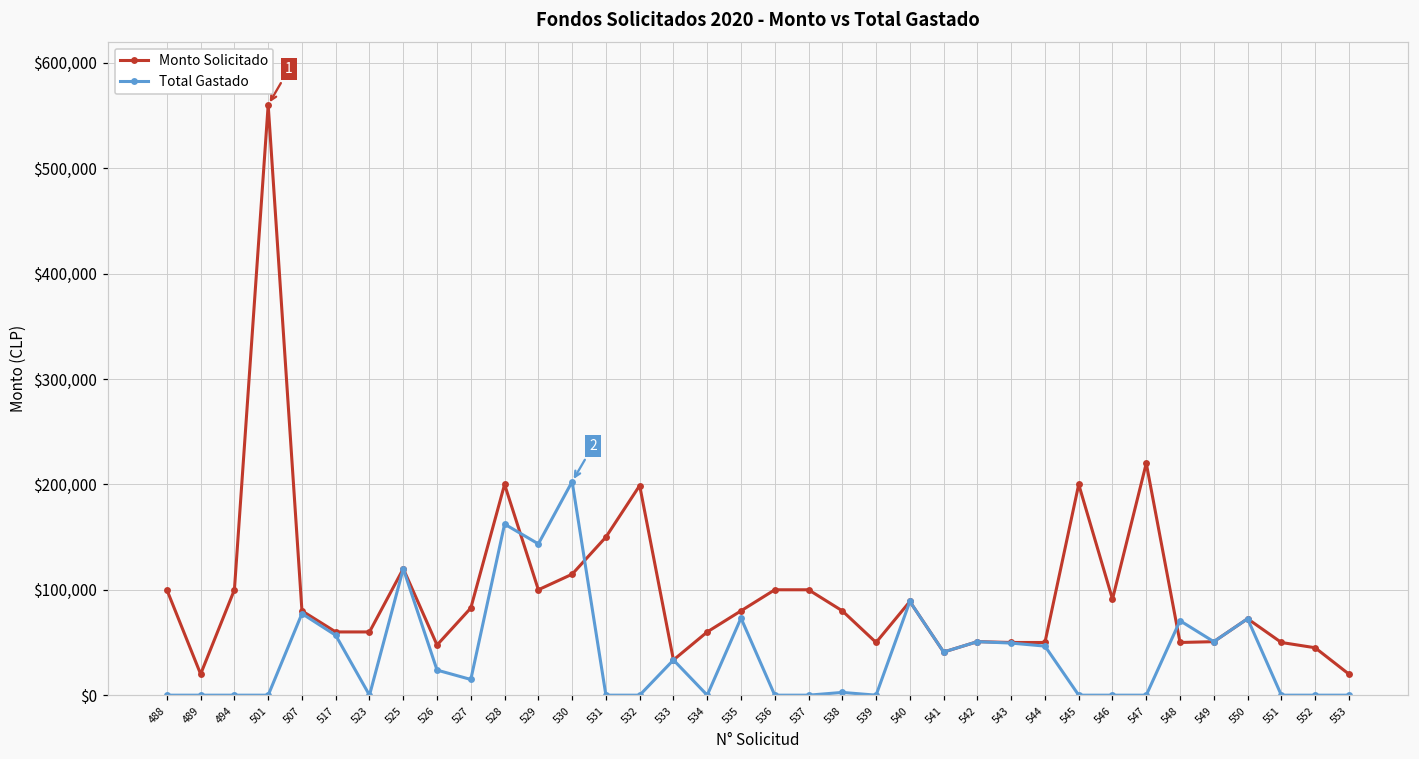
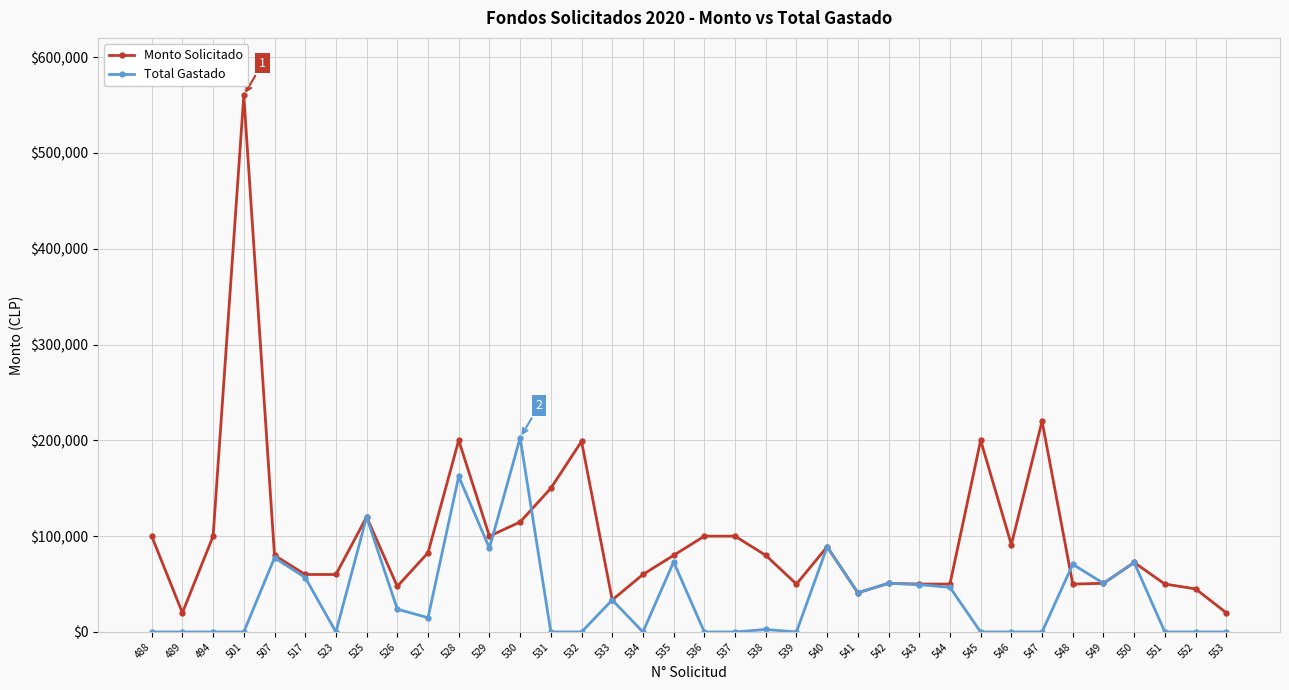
  {
    "Monto Solicitado": {
      "488": "$100,000",
      "489": "$20,000",
      "494": "$100,000",
      "501": "$560,000",
      "517": "$60,000",
      "523": "$60,000",
      "526": "$50,000",
      "527": "$80,000",
      "528": "$200,000",
      "529": "$100,000",
      "530": "$110,000",
      "531": "$150,000",
      "532": "$200,000",
      "534": "$60,000",
      "535": "$80,000",
      "536": "$100,000",
      "537": "$100,000",
      "538": "$80,000",
      "539": "$50,000",
      "544": "$50,000",
      "545": "$200,000",
      "546": "$90,000",
      "547": "$220,000",
      "548": "$50,000",
      "551": "$50,000",
      "552": "$50,000",
      "553": "$20,000"
    },
    "Total Gastado": {
      "488": "$0",
      "489": "$0",
      "494": "$0",
      "501": "$0",
      "517": "$60,000",
      "523": "$0",
      "526": "$20,000",
      "527": "$10,000",
      "528": "$160,000",
-     "529": "$140,000",
+     "529": "$90,000",
      "530": "$200,000",
      "531": "$0",
      "532": "$0",
      "534": "$0",
      "535": "$70,000",
      "536": "$0",
      "537": "$0",
      "538": "$0",
      "539": "$0",
      "544": "$50,000",
      "545": "$0",
      "546": "$0",
      "547": "$0",
      "548": "$70,000",
      "551": "$0",
      "552": "$0",
      "553": "$0"
    }
  }
